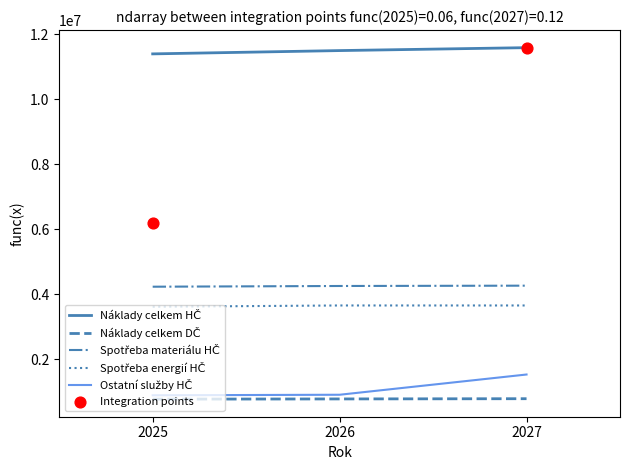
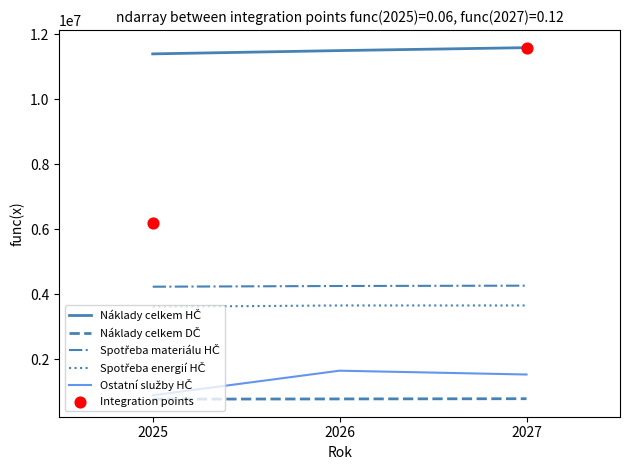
  {
    "Ostatní služby HČ": {
-     "2026": 900000,
+     "2026": 1600000,
      "2027": 1500000
    }
  }
